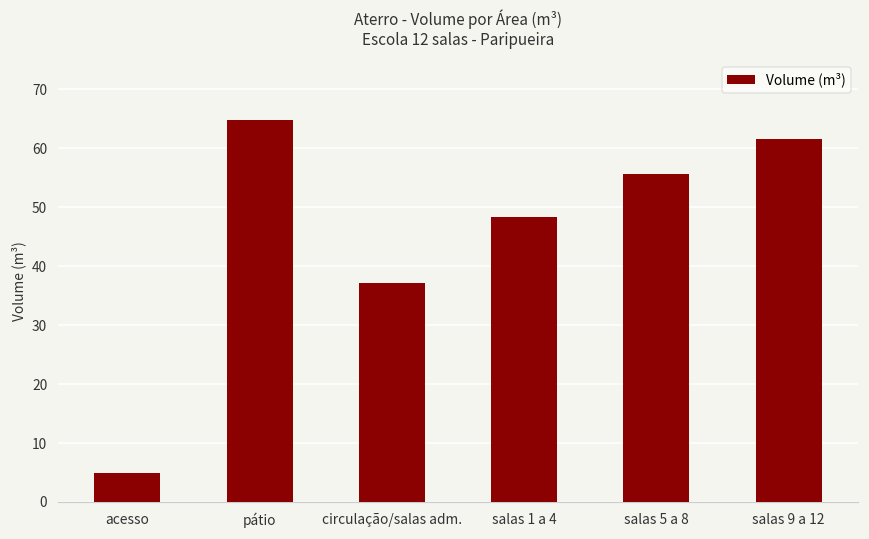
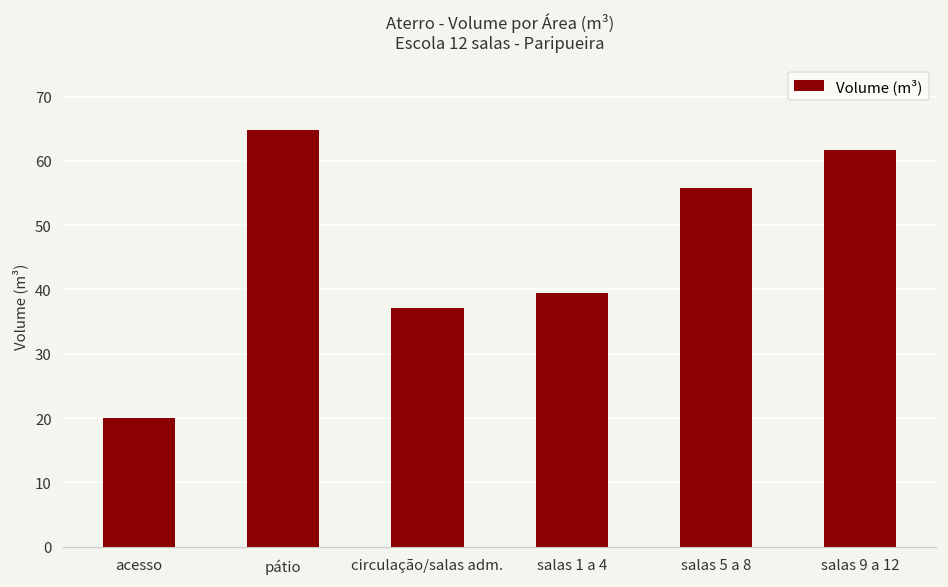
  {
-   "acesso": 5,
+   "acesso": 20,
    "pátio": 65,
    "circulação/salas adm.": 37,
-   "salas 1 a 4": 48,
+   "salas 1 a 4": 39,
    "salas 5 a 8": 56,
    "salas 9 a 12": 62
  }
